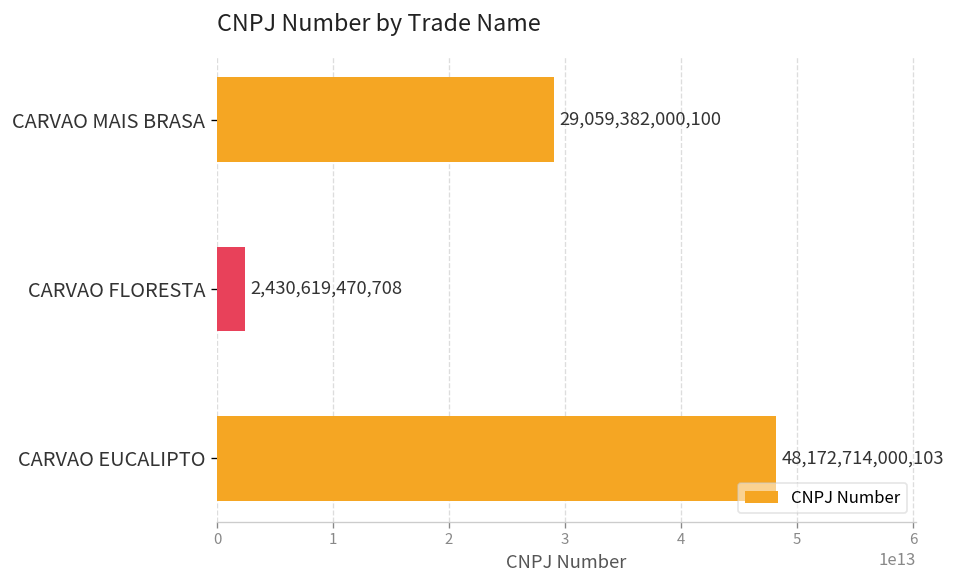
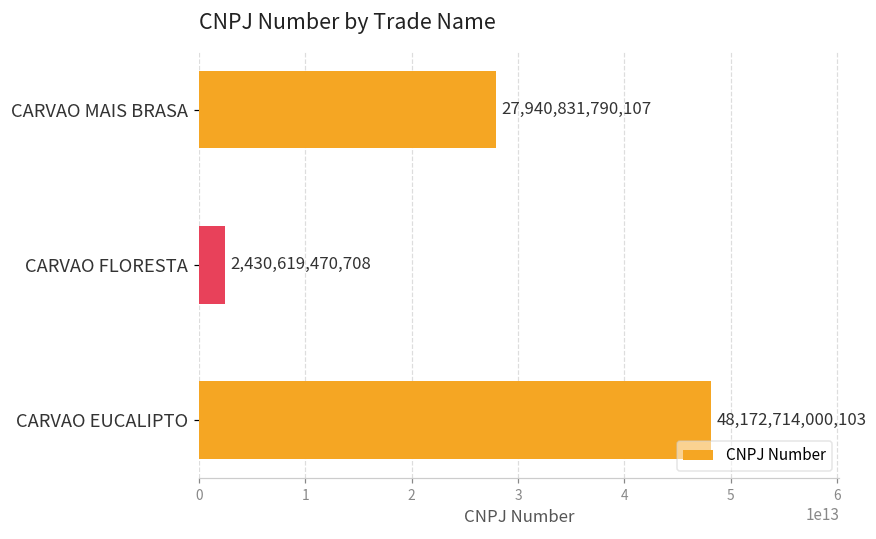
  {
-   "CARVAO MAIS BRASA": "29,059,382,000,100",
+   "CARVAO MAIS BRASA": "27,940,831,790,107",
    "CARVAO FLORESTA": "2,430,619,470,708",
    "CARVAO EUCALIPTO": "48,172,714,000,103"
  }
